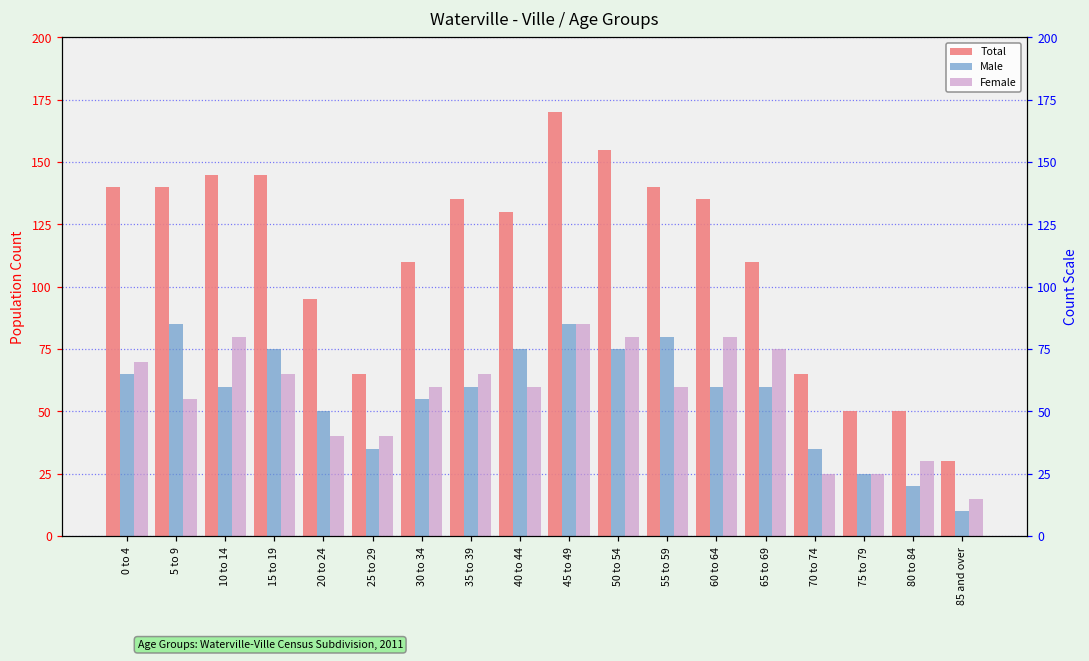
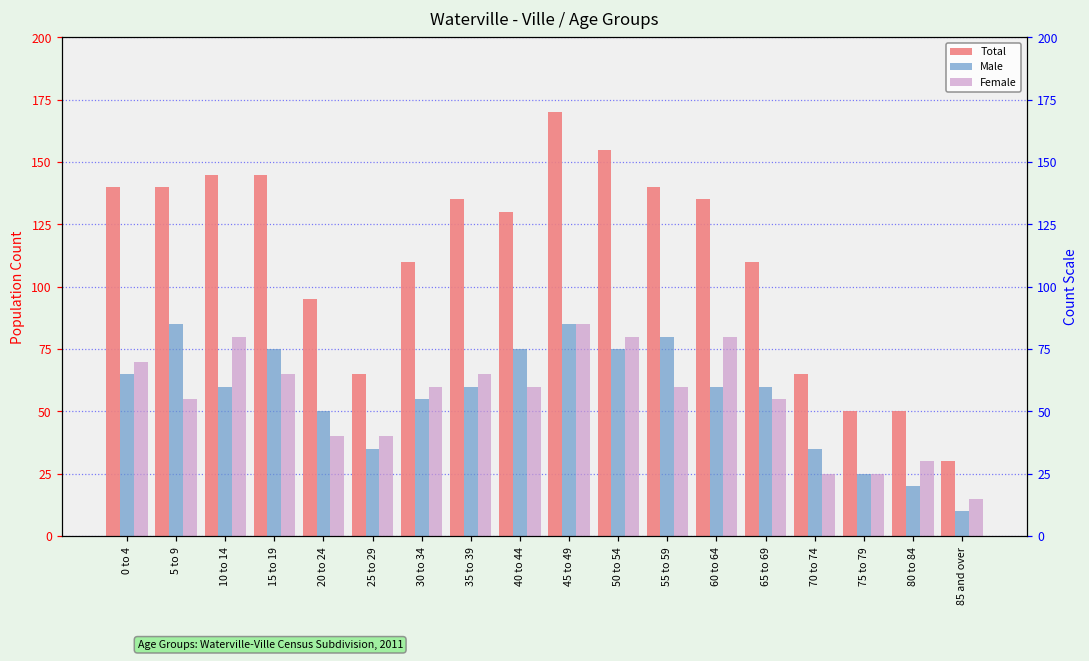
  {
    "Total": {
      "0 to 4": 140,
      "5 to 9": 140,
      "10 to 14": 145,
      "15 to 19": 145,
      "20 to 24": 95,
      "25 to 29": 65,
      "30 to 34": 110,
      "35 to 39": 135,
      "40 to 44": 130,
      "45 to 49": 170,
      "50 to 54": 155,
      "55 to 59": 140,
      "60 to 64": 135,
      "65 to 69": 110,
      "70 to 74": 65,
      "75 to 79": 50,
      "80 to 84": 50,
      "85 and over": 30
    },
    "Male": {
      "0 to 4": 65,
      "5 to 9": 85,
      "10 to 14": 60,
      "15 to 19": 75,
      "20 to 24": 50,
      "25 to 29": 35,
      "30 to 34": 55,
      "35 to 39": 60,
      "40 to 44": 75,
      "45 to 49": 85,
      "50 to 54": 75,
      "55 to 59": 80,
      "60 to 64": 60,
      "65 to 69": 60,
      "70 to 74": 35,
      "75 to 79": 25,
      "80 to 84": 20,
      "85 and over": 10
    },
    "Female": {
      "0 to 4": 70,
      "5 to 9": 55,
      "10 to 14": 80,
      "15 to 19": 65,
      "20 to 24": 40,
      "25 to 29": 40,
      "30 to 34": 60,
      "35 to 39": 65,
      "40 to 44": 60,
      "45 to 49": 85,
      "50 to 54": 80,
      "55 to 59": 60,
      "60 to 64": 80,
-     "65 to 69": 75,
+     "65 to 69": 55,
      "70 to 74": 25,
      "75 to 79": 25,
      "80 to 84": 30,
      "85 and over": 15
    }
  }
